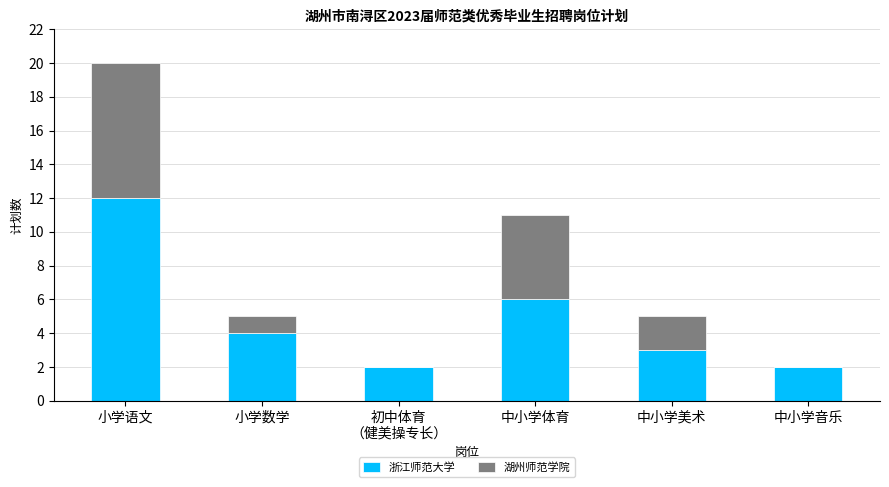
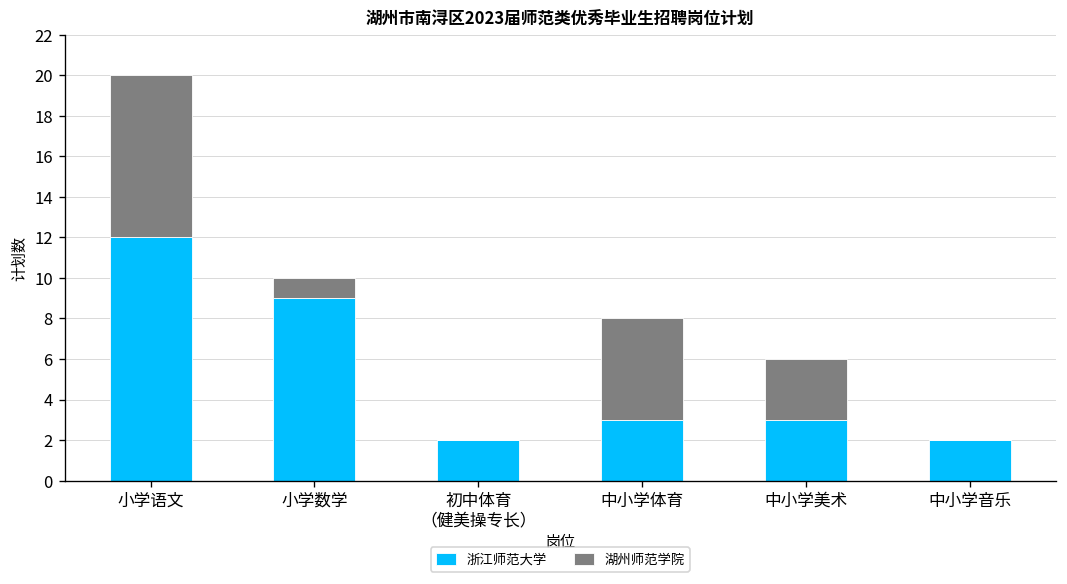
  {
    "浙江师范大学": {
      "小学语文": 12,
-     "小学数学": 4,
+     "小学数学": 9,
      "初中体育 （健美操专长）": 2,
-     "中小学体育": 6,
+     "中小学体育": 3,
      "中小学美术": 3,
      "中小学音乐": 2
    },
    "湖州师范学院": {
      "小学语文": 8,
      "小学数学": 1,
      "初中体育 （健美操专长）": 0,
      "中小学体育": 5,
-     "中小学美术": 2,
+     "中小学美术": 3,
      "中小学音乐": 0
    }
  }
